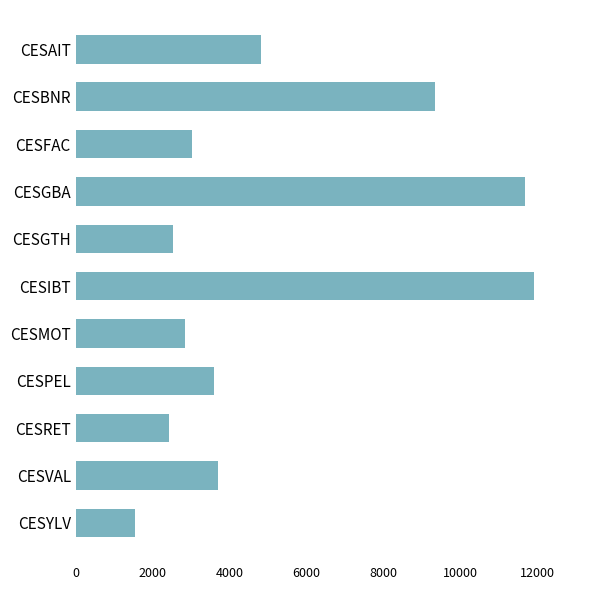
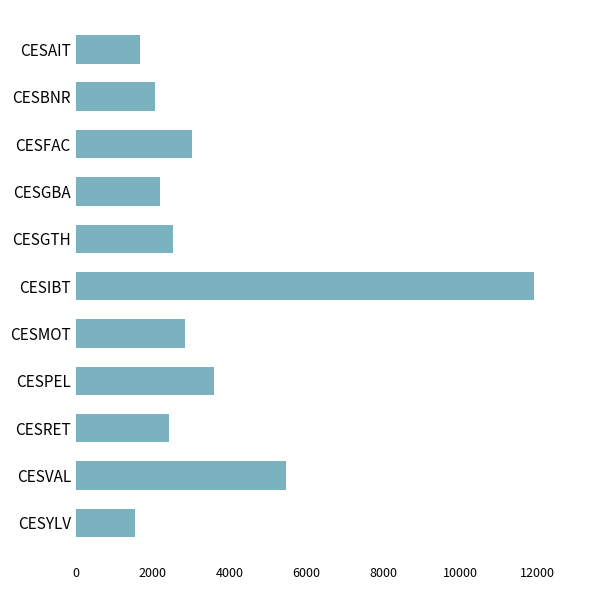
  {
-   "CESAIT": 4800,
-   "CESBNR": 9300,
+   "CESAIT": 1700,
+   "CESBNR": 2100,
    "CESFAC": 3000,
-   "CESGBA": 11700,
+   "CESGBA": 2200,
    "CESGTH": 2500,
    "CESIBT": 11900,
    "CESMOT": 2800,
    "CESPEL": 3600,
    "CESRET": 2400,
-   "CESVAL": 3700,
+   "CESVAL": 5500,
    "CESYLV": 1500
  }
